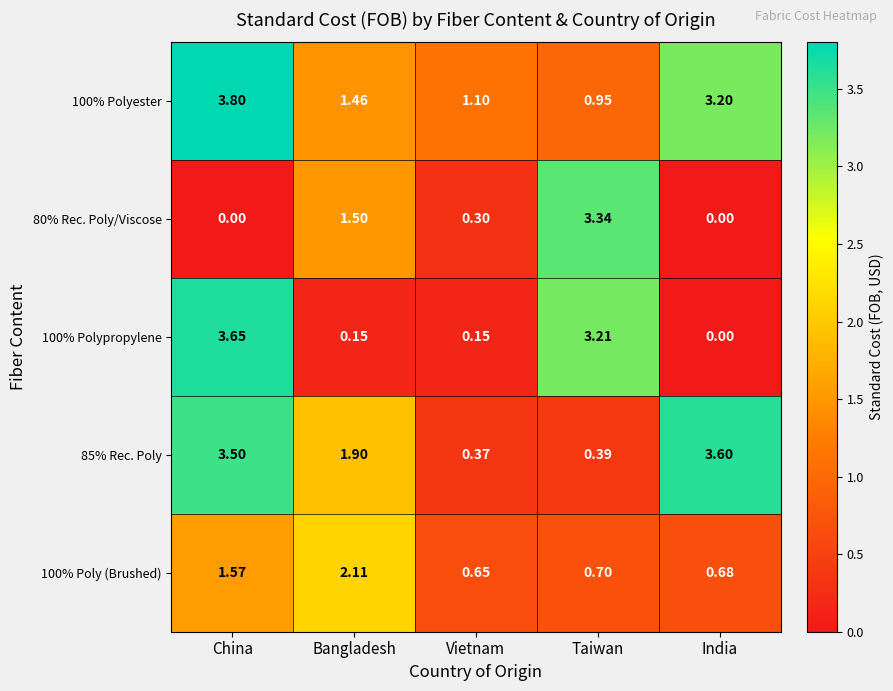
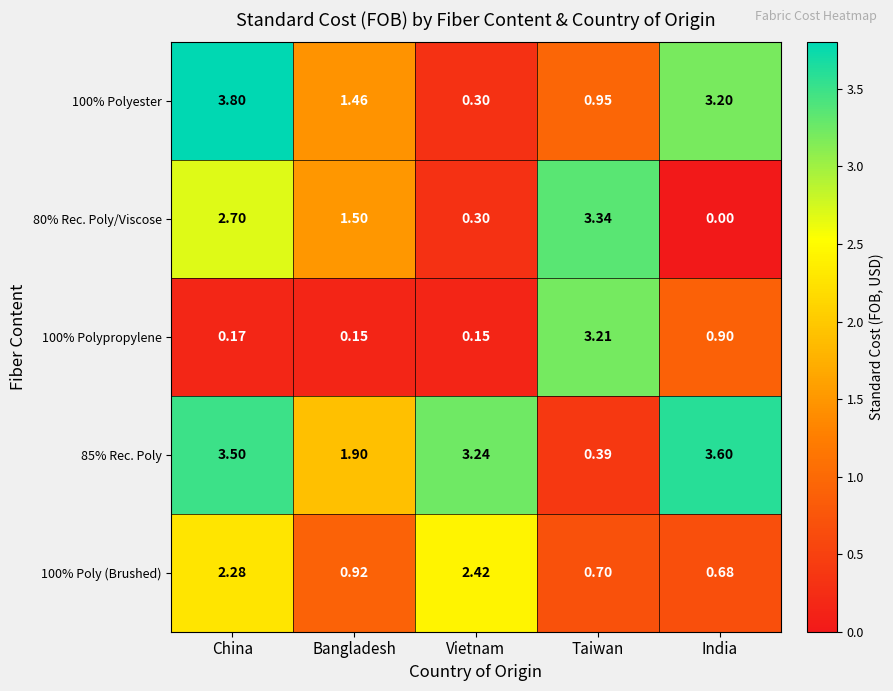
  {
    "100% Polyester": {
      "China": 3.80,
      "Bangladesh": 1.46,
-     "Vietnam": 1.10,
+     "Vietnam": 0.30,
      "Taiwan": 0.95,
      "India": 3.20
    },
    "80% Rec. Poly/Viscose": {
-     "China": 0.00,
+     "China": 2.70,
      "Bangladesh": 1.50,
      "Vietnam": 0.30,
      "Taiwan": 3.34,
      "India": 0.00
    },
    "100% Polypropylene": {
-     "China": 3.65,
+     "China": 0.17,
      "Bangladesh": 0.15,
      "Vietnam": 0.15,
      "Taiwan": 3.21,
-     "India": 0.00
+     "India": 0.90
    },
    "85% Rec. Poly": {
      "China": 3.50,
      "Bangladesh": 1.90,
-     "Vietnam": 0.37,
+     "Vietnam": 3.24,
      "Taiwan": 0.39,
      "India": 3.60
    },
    "100% Poly (Brushed)": {
-     "China": 1.57,
-     "Bangladesh": 2.11,
-     "Vietnam": 0.65,
+     "China": 2.28,
+     "Bangladesh": 0.92,
+     "Vietnam": 2.42,
      "Taiwan": 0.70,
      "India": 0.68
    }
  }
